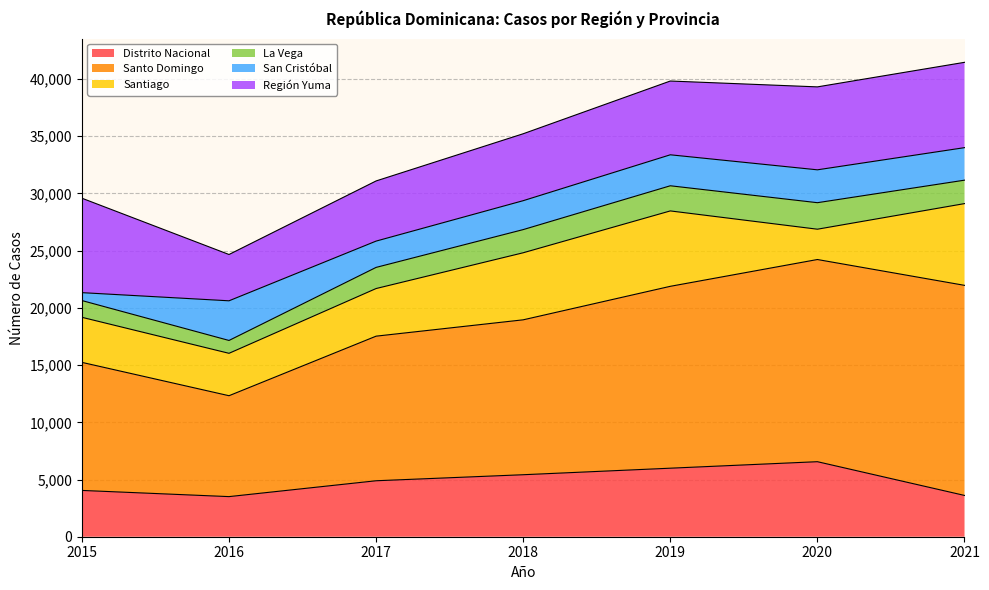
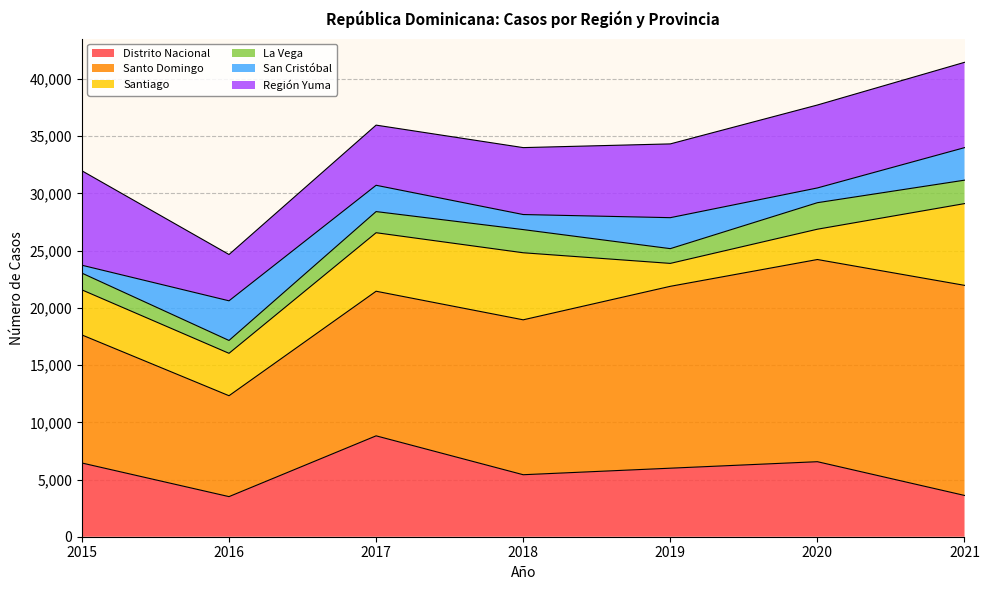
  {
    "Distrito Nacional": {
-     "2015": "4,000",
+     "2015": "6,400",
      "2016": "3,500",
-     "2017": "4,900",
+     "2017": "8,800",
      "2018": "5,400",
      "2019": "6,000",
      "2020": "6,600",
      "2021": "3,600"
    },
    "Santo Domingo": {
      "2015": "11,200",
      "2016": "8,800",
      "2017": "12,600",
      "2018": "13,500",
      "2019": "15,900",
      "2020": "17,700",
      "2021": "18,400"
    },
    "Santiago": {
      "2015": "3,900",
      "2016": "3,700",
-     "2017": "4,200",
+     "2017": "5,100",
      "2018": "5,900",
-     "2019": "6,600",
+     "2019": "2,000",
      "2020": "2,600",
      "2021": "7,100"
    },
    "La Vega": {
      "2015": "1,500",
      "2016": "1,100",
      "2017": "1,800",
      "2018": "2,000",
-     "2019": "2,200",
+     "2019": "1,300",
      "2020": "2,300",
      "2021": "2,000"
    },
    "San Cristóbal": {
      "2015": "700",
      "2016": "3,500",
      "2017": "2,300",
-     "2018": "2,500",
+     "2018": "1,300",
      "2019": "2,700",
-     "2020": "2,900",
+     "2020": "1,300",
      "2021": "2,800"
    },
    "Región Yuma": {
      "2015": "8,300",
      "2016": "4,000",
      "2017": "5,300",
      "2018": "5,800",
      "2019": "6,400",
      "2020": "7,200",
      "2021": "7,500"
    }
  }
